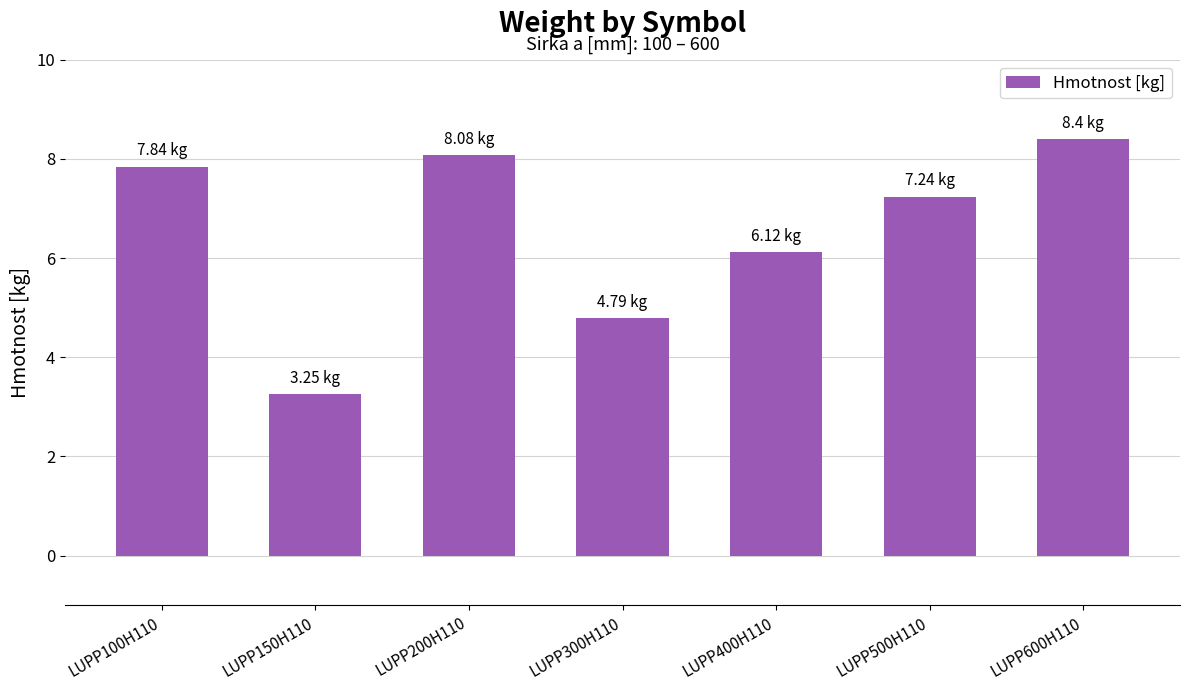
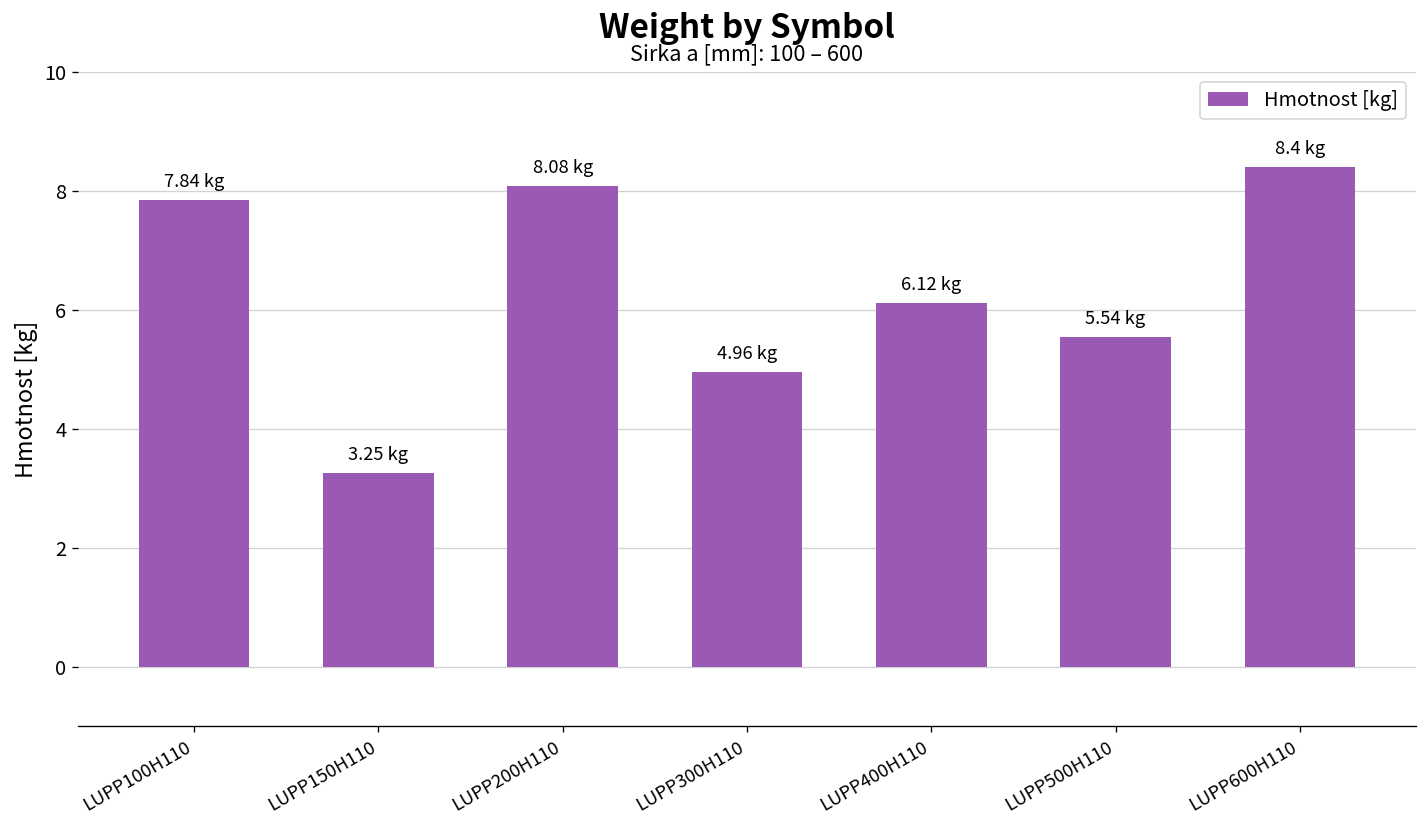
  {
    "LUPP100H110": 7.84,
    "LUPP150H110": 3.25,
    "LUPP200H110": 8.08,
-   "LUPP300H110": 4.79,
+   "LUPP300H110": 4.96,
    "LUPP400H110": 6.12,
-   "LUPP500H110": 7.24,
+   "LUPP500H110": 5.54,
    "LUPP600H110": 8.4
  }
